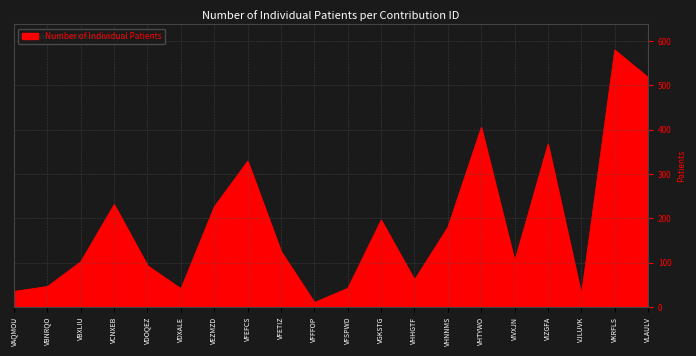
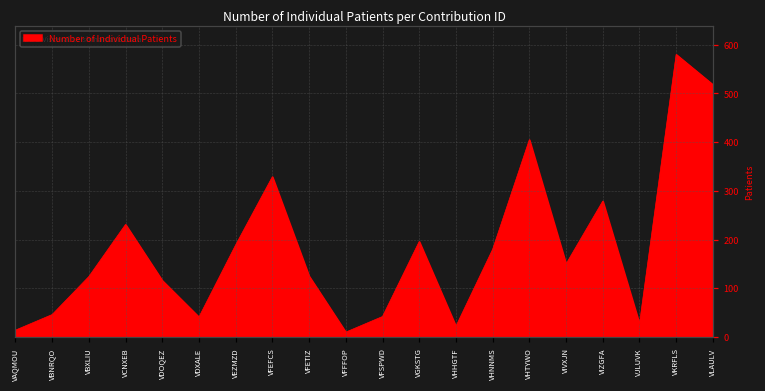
  {
-   "VAQMOU": 40,
+   "VAQMOU": 10,
    "VBNRQO": 50,
-   "VBXLIU": 100,
+   "VBXLIU": 120,
    "VCNXEB": 230,
-   "VDOQEZ": 90,
+   "VDOQEZ": 120,
    "VDXALE": 40,
-   "VEZMZD": 230,
+   "VEZMZD": 190,
    "VFEFCS": 330,
    "VFETIZ": 130,
    "VFFFOP": 10,
    "VFSPWD": 40,
    "VGKSTG": 200,
-   "VHHGTF": 60,
+   "VHHGTF": 20,
    "VHNNMS": 180,
    "VHTYWO": 410,
-   "VIVXJN": 100,
-   "VIZGFA": 370,
+   "VIVXJN": 150,
+   "VIZGFA": 280,
    "VJLUVK": 30,
    "VKRFLS": 580,
    "VLAULV": 520
  }
